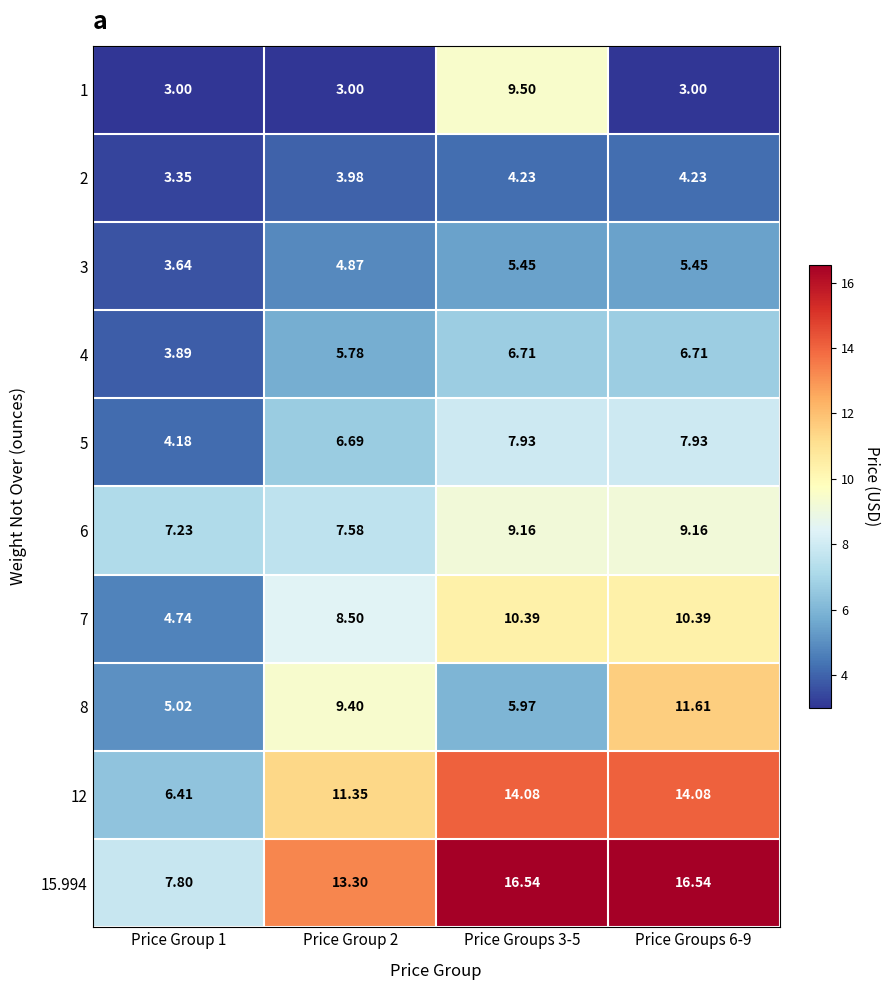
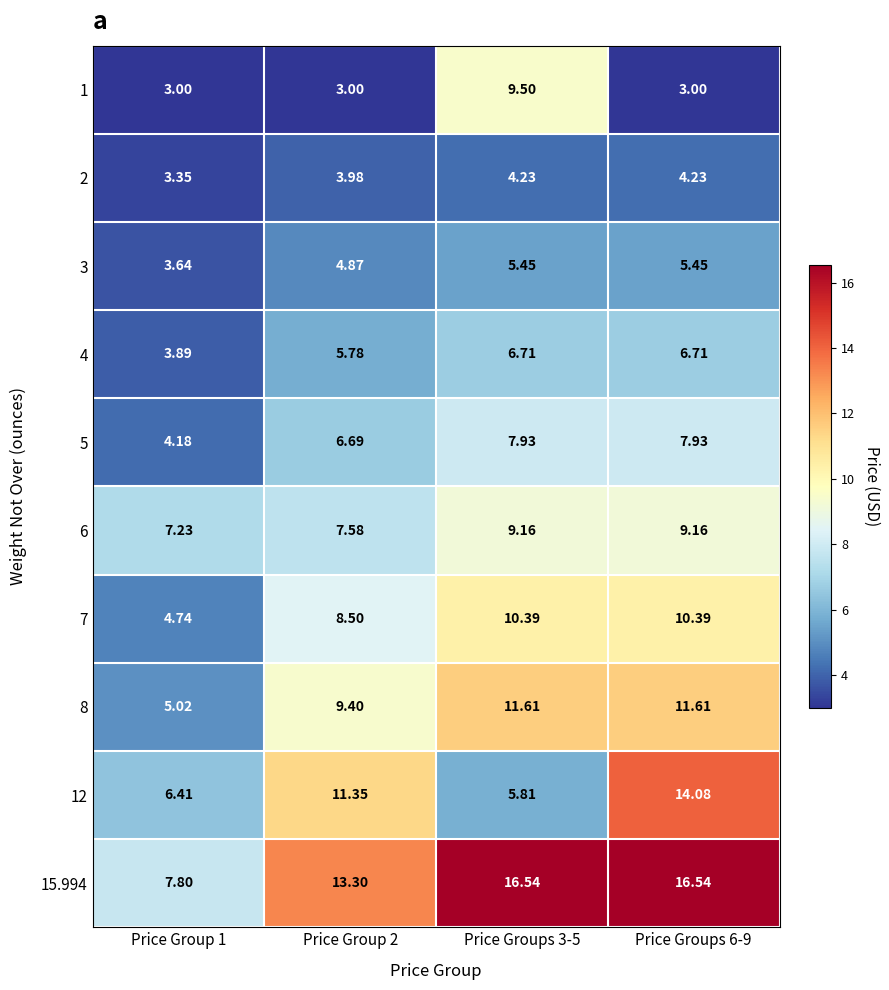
  {
    "1": {
      "Price Group 1": 3.00,
      "Price Group 2": 3.00,
      "Price Groups 3-5": 9.50,
      "Price Groups 6-9": 3.00
    },
    "2": {
      "Price Group 1": 3.35,
      "Price Group 2": 3.98,
      "Price Groups 3-5": 4.23,
      "Price Groups 6-9": 4.23
    },
    "3": {
      "Price Group 1": 3.64,
      "Price Group 2": 4.87,
      "Price Groups 3-5": 5.45,
      "Price Groups 6-9": 5.45
    },
    "4": {
      "Price Group 1": 3.89,
      "Price Group 2": 5.78,
      "Price Groups 3-5": 6.71,
      "Price Groups 6-9": 6.71
    },
    "5": {
      "Price Group 1": 4.18,
      "Price Group 2": 6.69,
      "Price Groups 3-5": 7.93,
      "Price Groups 6-9": 7.93
    },
    "6": {
      "Price Group 1": 7.23,
      "Price Group 2": 7.58,
      "Price Groups 3-5": 9.16,
      "Price Groups 6-9": 9.16
    },
    "7": {
      "Price Group 1": 4.74,
      "Price Group 2": 8.50,
      "Price Groups 3-5": 10.39,
      "Price Groups 6-9": 10.39
    },
    "8": {
      "Price Group 1": 5.02,
      "Price Group 2": 9.40,
-     "Price Groups 3-5": 5.97,
+     "Price Groups 3-5": 11.61,
      "Price Groups 6-9": 11.61
    },
    "12": {
      "Price Group 1": 6.41,
      "Price Group 2": 11.35,
-     "Price Groups 3-5": 14.08,
+     "Price Groups 3-5": 5.81,
      "Price Groups 6-9": 14.08
    },
    "15.994": {
      "Price Group 1": 7.80,
      "Price Group 2": 13.30,
      "Price Groups 3-5": 16.54,
      "Price Groups 6-9": 16.54
    }
  }
